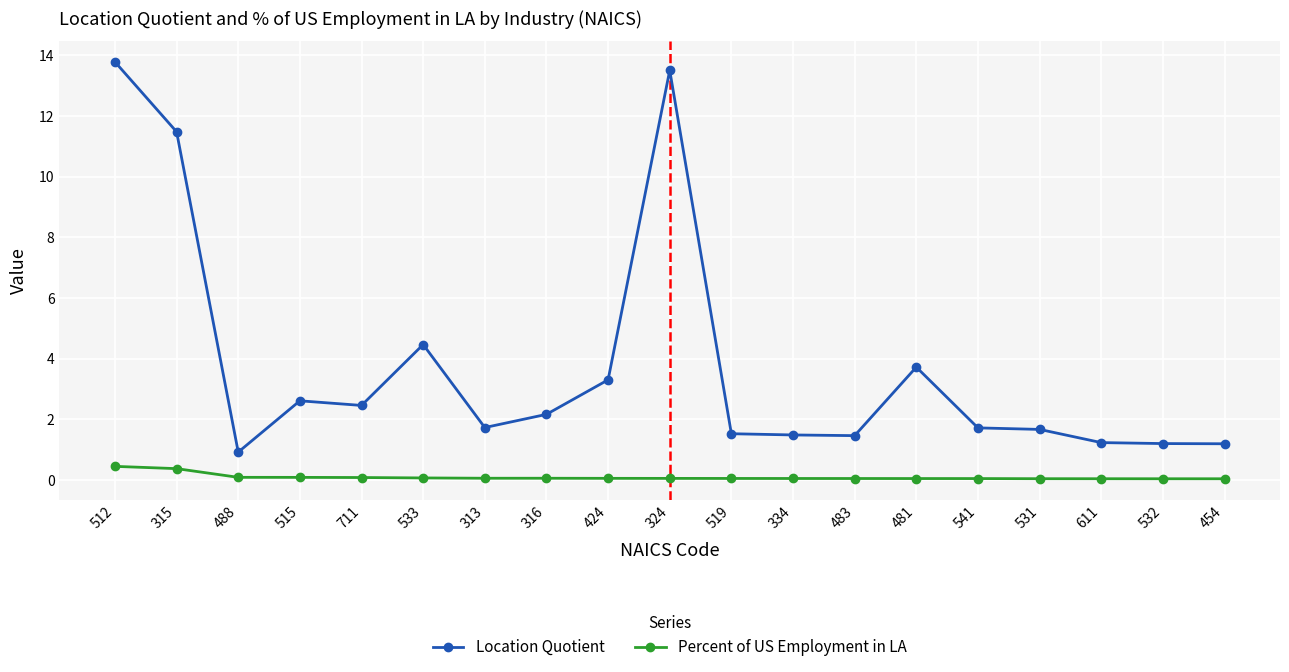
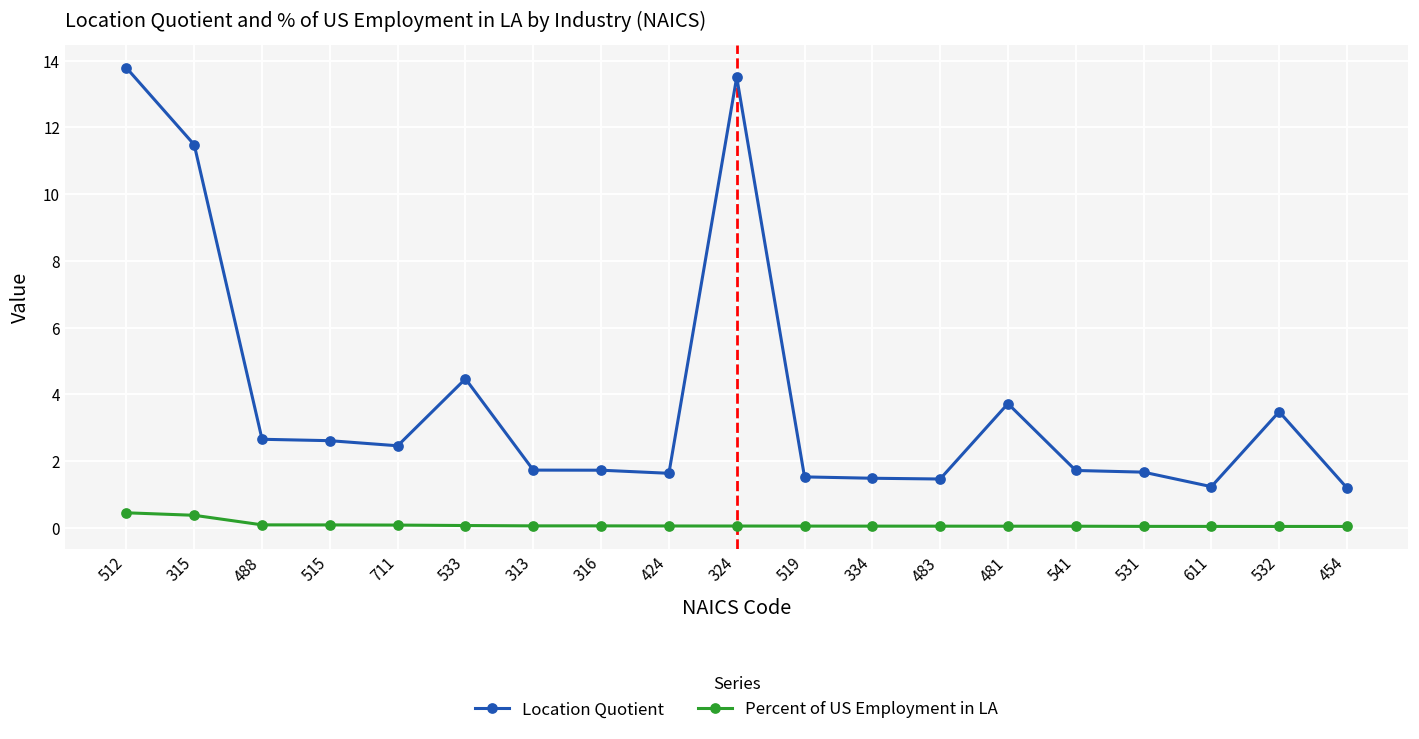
  {
    "Location Quotient": {
      "512": 13.8,
      "315": 11.5,
-     "488": 0.9,
+     "488": 2.7,
      "515": 2.6,
      "711": 2.5,
      "533": 4.5,
      "313": 1.7,
-     "316": 2.2,
-     "424": 3.3,
+     "316": 1.7,
+     "424": 1.6,
      "324": 13.5,
      "519": 1.5,
      "334": 1.5,
      "483": 1.5,
      "481": 3.7,
      "541": 1.7,
      "531": 1.7,
      "611": 1.2,
-     "532": 1.2,
+     "532": 3.5,
      "454": 1.2
    },
    "Percent of US Employment in LA": {
      "512": 0.4,
      "315": 0.4,
      "488": 0.1,
      "515": 0.1,
      "711": 0.1,
      "533": 0.1,
      "313": 0.1,
      "316": 0.1,
      "424": 0.1,
      "324": 0.1,
      "519": 0.0,
      "334": 0.0,
      "483": 0.0,
      "481": 0.0,
      "541": 0.0,
      "531": 0.0,
      "611": 0.0,
      "532": 0.0,
      "454": 0.0
    }
  }
